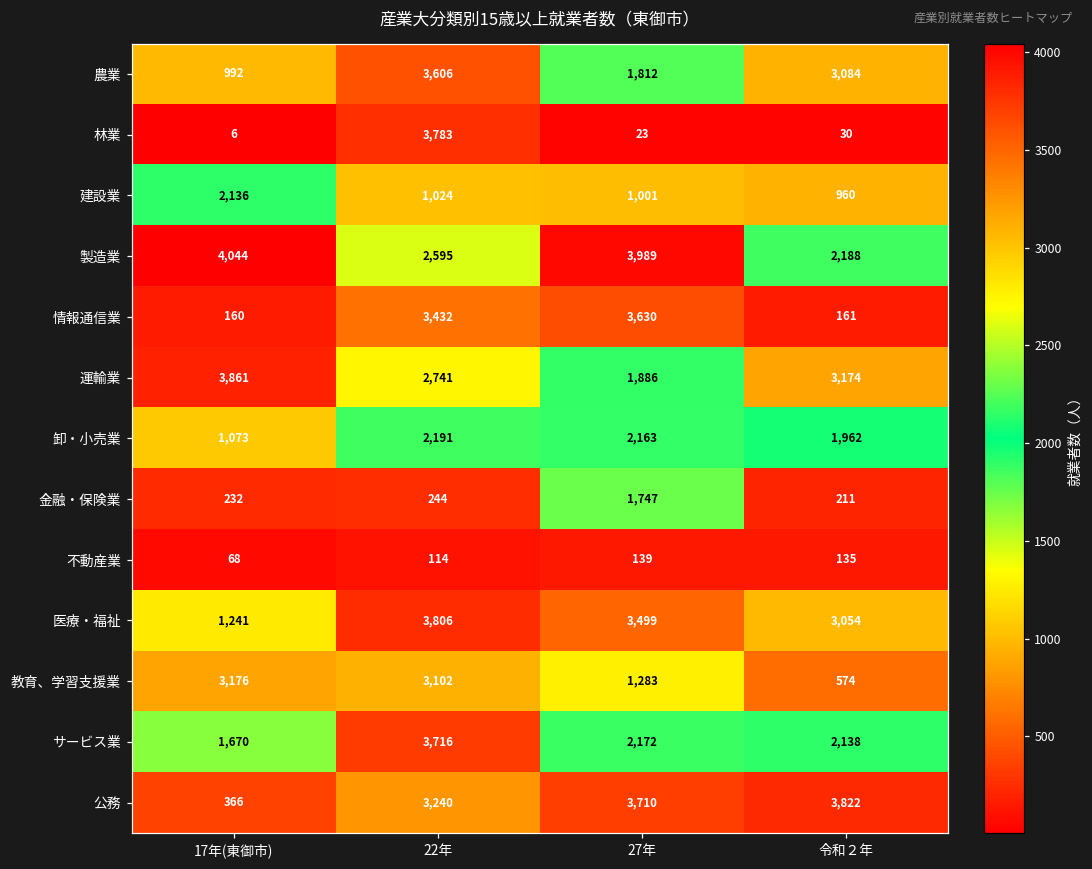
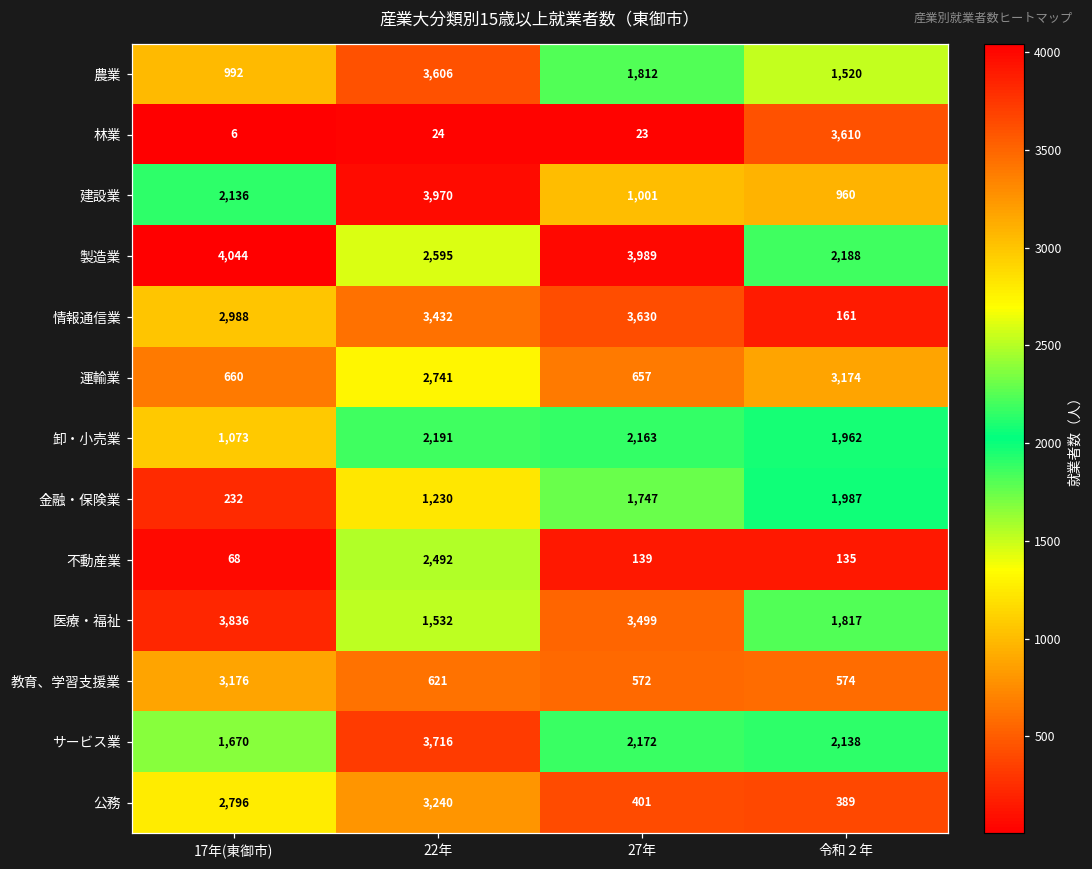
  {
    "農業": {
      "17年(東御市)": "992",
      "22年": "3,606",
      "27年": "1,812",
-     "令和２年": "3,084"
+     "令和２年": "1,520"
    },
    "林業": {
      "17年(東御市)": "6",
-     "22年": "3,783",
+     "22年": "24",
      "27年": "23",
-     "令和２年": "30"
+     "令和２年": "3,610"
    },
    "建設業": {
      "17年(東御市)": "2,136",
-     "22年": "1,024",
+     "22年": "3,970",
      "27年": "1,001",
      "令和２年": "960"
    },
    "製造業": {
      "17年(東御市)": "4,044",
      "22年": "2,595",
      "27年": "3,989",
      "令和２年": "2,188"
    },
    "情報通信業": {
-     "17年(東御市)": "160",
+     "17年(東御市)": "2,988",
      "22年": "3,432",
      "27年": "3,630",
      "令和２年": "161"
    },
    "運輸業": {
-     "17年(東御市)": "3,861",
+     "17年(東御市)": "660",
      "22年": "2,741",
-     "27年": "1,886",
+     "27年": "657",
      "令和２年": "3,174"
    },
    "卸・小売業": {
      "17年(東御市)": "1,073",
      "22年": "2,191",
      "27年": "2,163",
      "令和２年": "1,962"
    },
    "金融・保険業": {
      "17年(東御市)": "232",
-     "22年": "244",
+     "22年": "1,230",
      "27年": "1,747",
-     "令和２年": "211"
+     "令和２年": "1,987"
    },
    "不動産業": {
      "17年(東御市)": "68",
-     "22年": "114",
+     "22年": "2,492",
      "27年": "139",
      "令和２年": "135"
    },
    "医療・福祉": {
-     "17年(東御市)": "1,241",
-     "22年": "3,806",
+     "17年(東御市)": "3,836",
+     "22年": "1,532",
      "27年": "3,499",
-     "令和２年": "3,054"
+     "令和２年": "1,817"
    },
    "教育、学習支援業": {
      "17年(東御市)": "3,176",
-     "22年": "3,102",
-     "27年": "1,283",
+     "22年": "621",
+     "27年": "572",
      "令和２年": "574"
    },
    "サービス業": {
      "17年(東御市)": "1,670",
      "22年": "3,716",
      "27年": "2,172",
      "令和２年": "2,138"
    },
    "公務": {
-     "17年(東御市)": "366",
+     "17年(東御市)": "2,796",
      "22年": "3,240",
-     "27年": "3,710",
-     "令和２年": "3,822"
+     "27年": "401",
+     "令和２年": "389"
    }
  }
